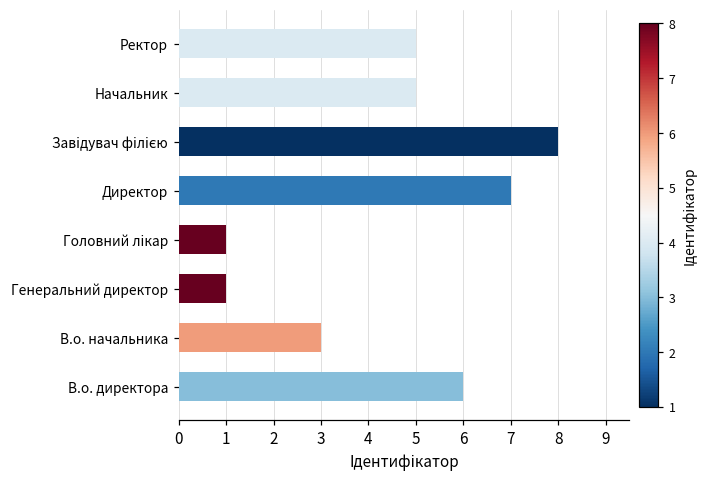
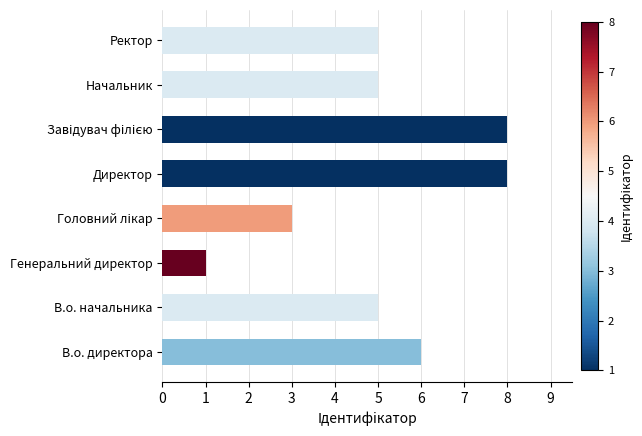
  {
    "Ректор": 5,
    "Начальник": 5,
    "Завідувач філією": 8,
-   "Директор": 7,
-   "Головний лікар": 1,
+   "Директор": 8,
+   "Головний лікар": 3,
    "Генеральний директор": 1,
-   "В.о. начальника": 3,
+   "В.о. начальника": 5,
    "В.о. директора": 6
  }
